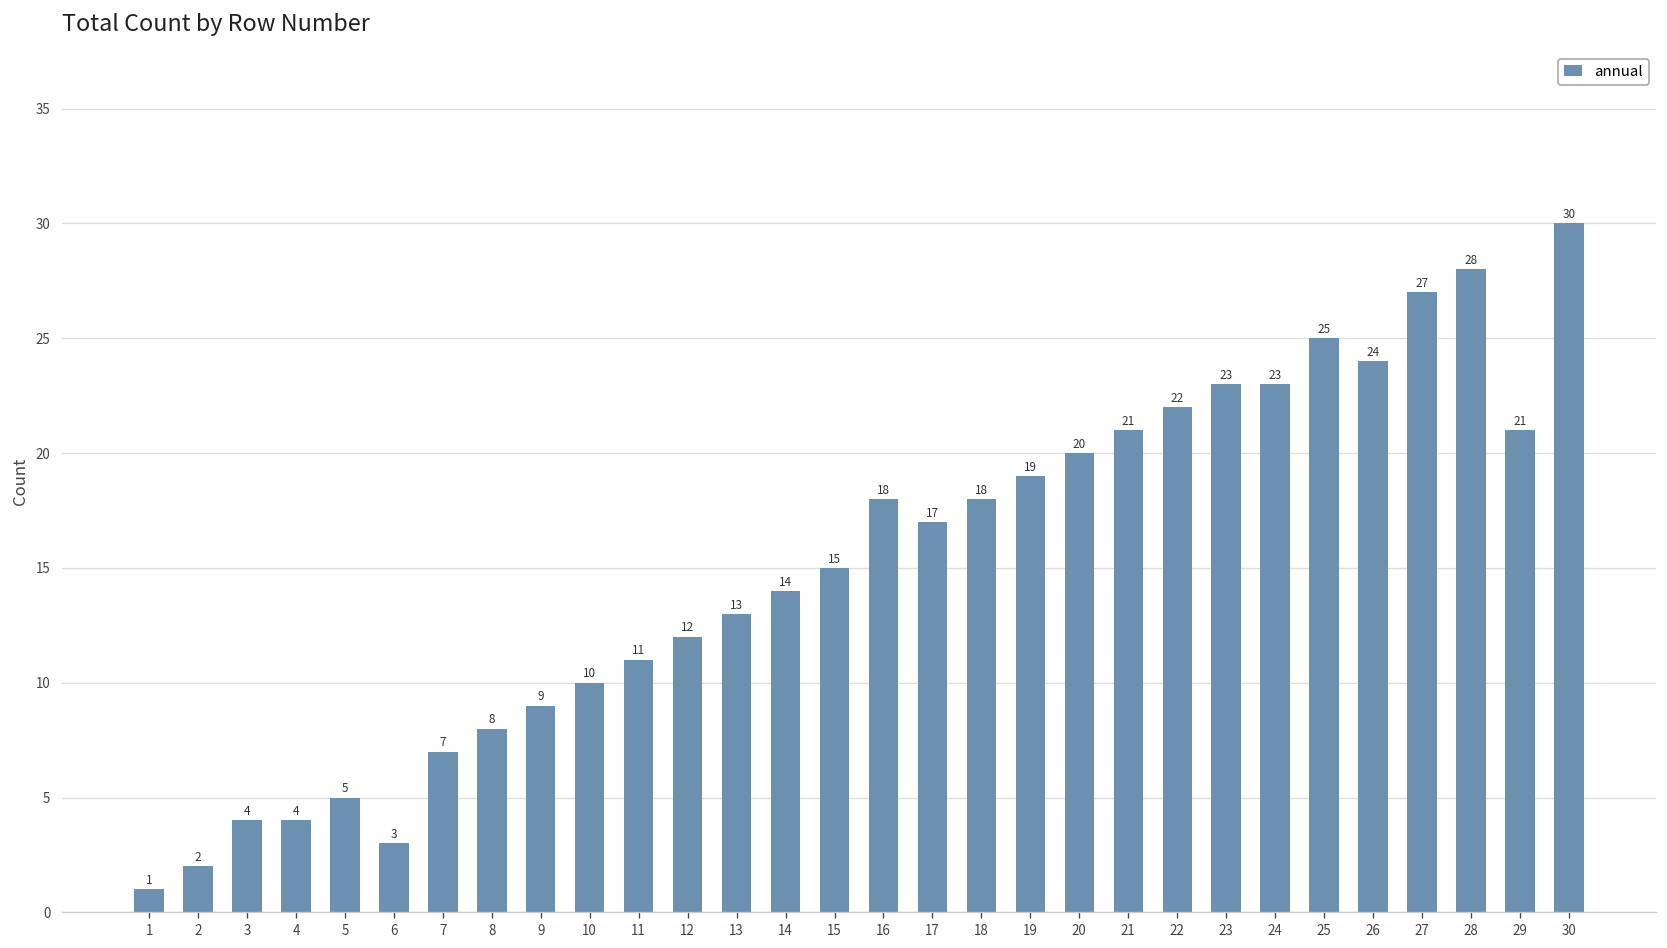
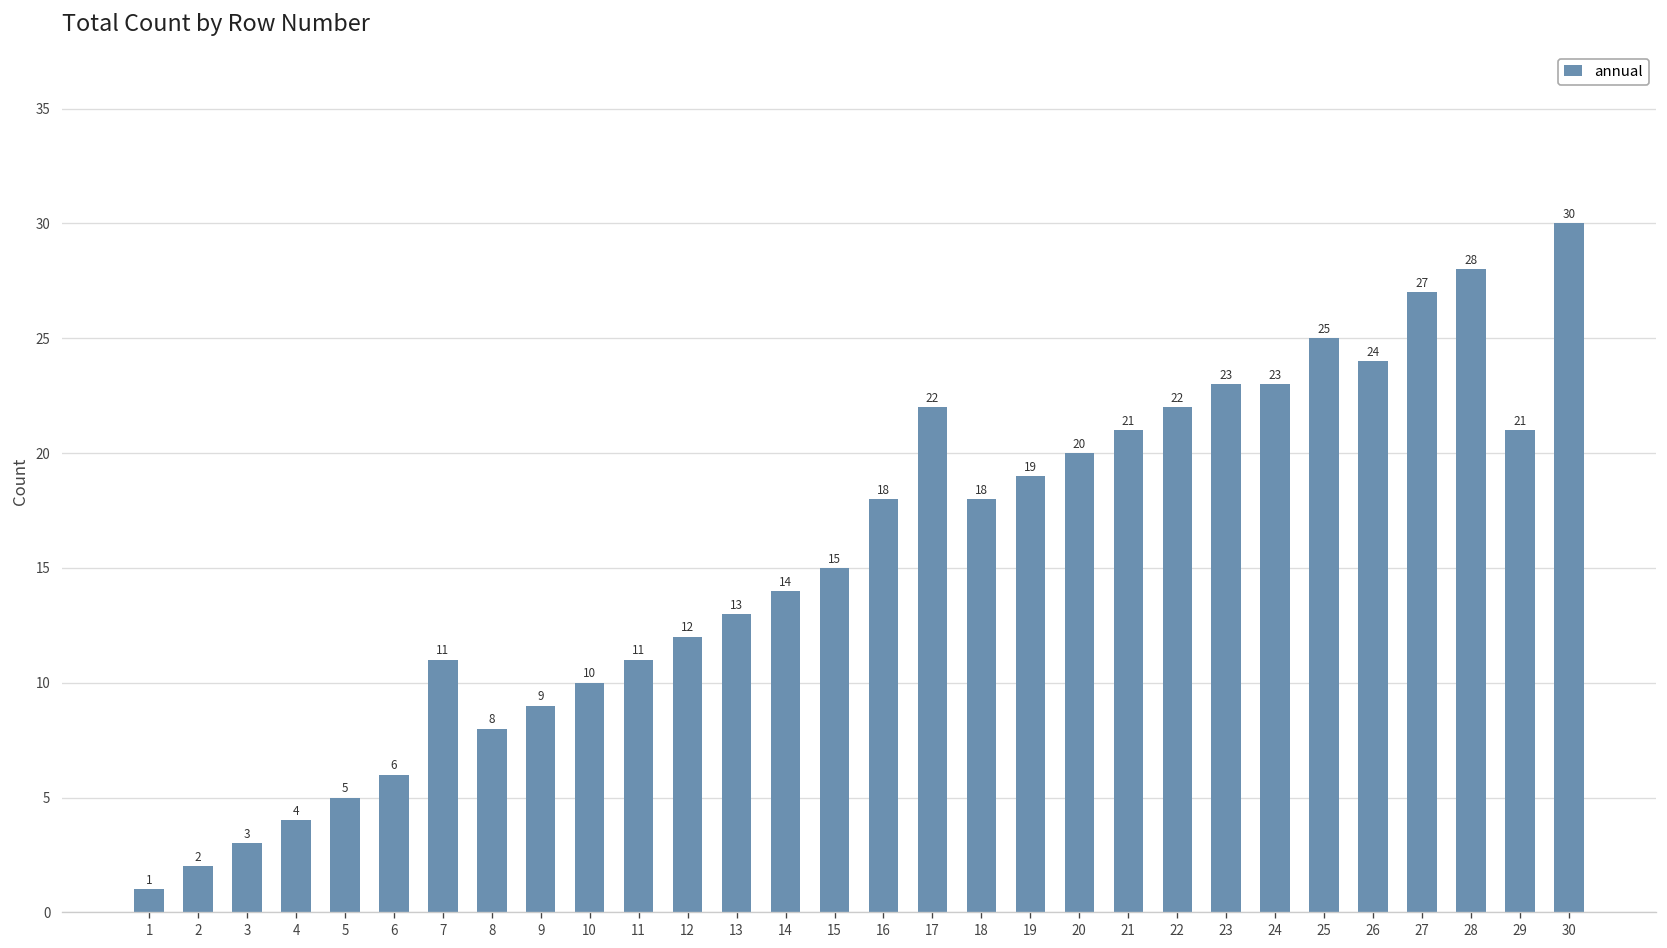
  {
    "1": 1,
    "2": 2,
-   "3": 4,
+   "3": 3,
    "4": 4,
    "5": 5,
-   "6": 3,
-   "7": 7,
+   "6": 6,
+   "7": 11,
    "8": 8,
    "9": 9,
    "10": 10,
    "11": 11,
    "12": 12,
    "13": 13,
    "14": 14,
    "15": 15,
    "16": 18,
-   "17": 17,
+   "17": 22,
    "18": 18,
    "19": 19,
    "20": 20,
    "21": 21,
    "22": 22,
    "23": 23,
    "24": 23,
    "25": 25,
    "26": 24,
    "27": 27,
    "28": 28,
    "29": 21,
    "30": 30
  }
